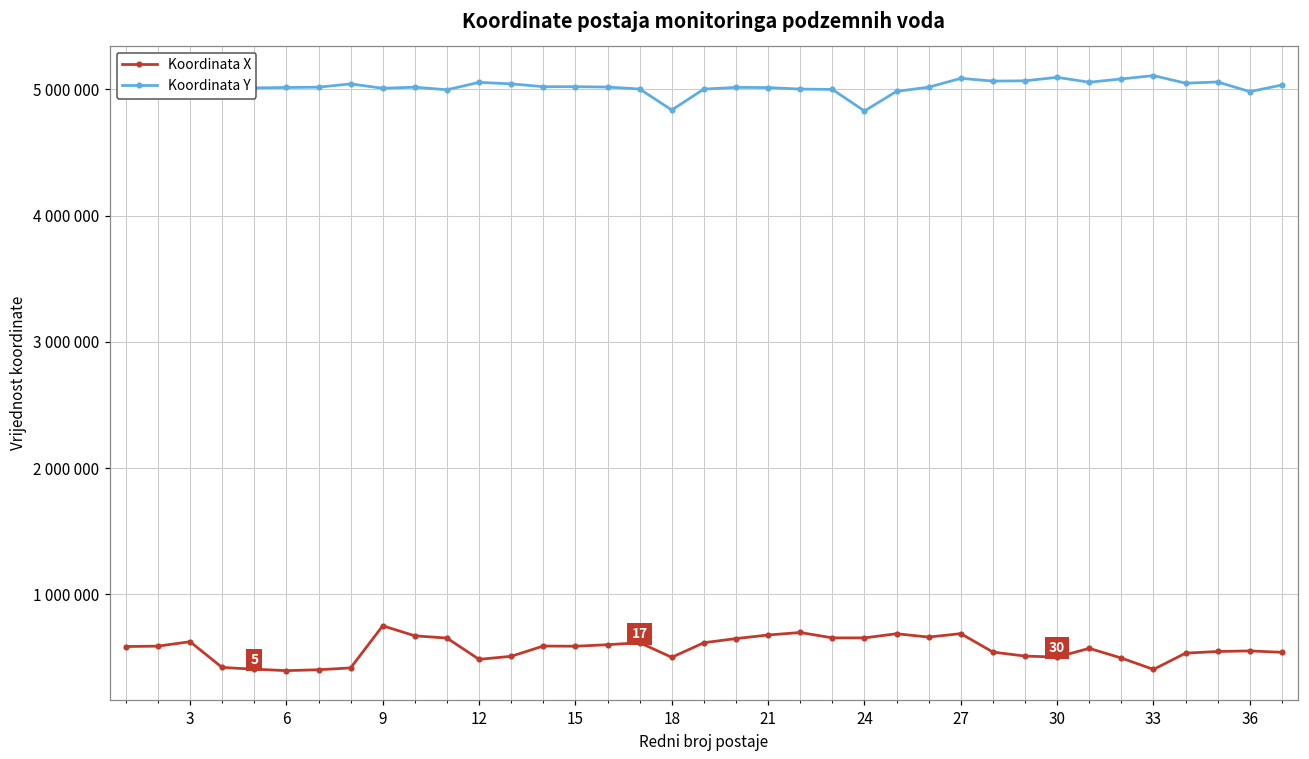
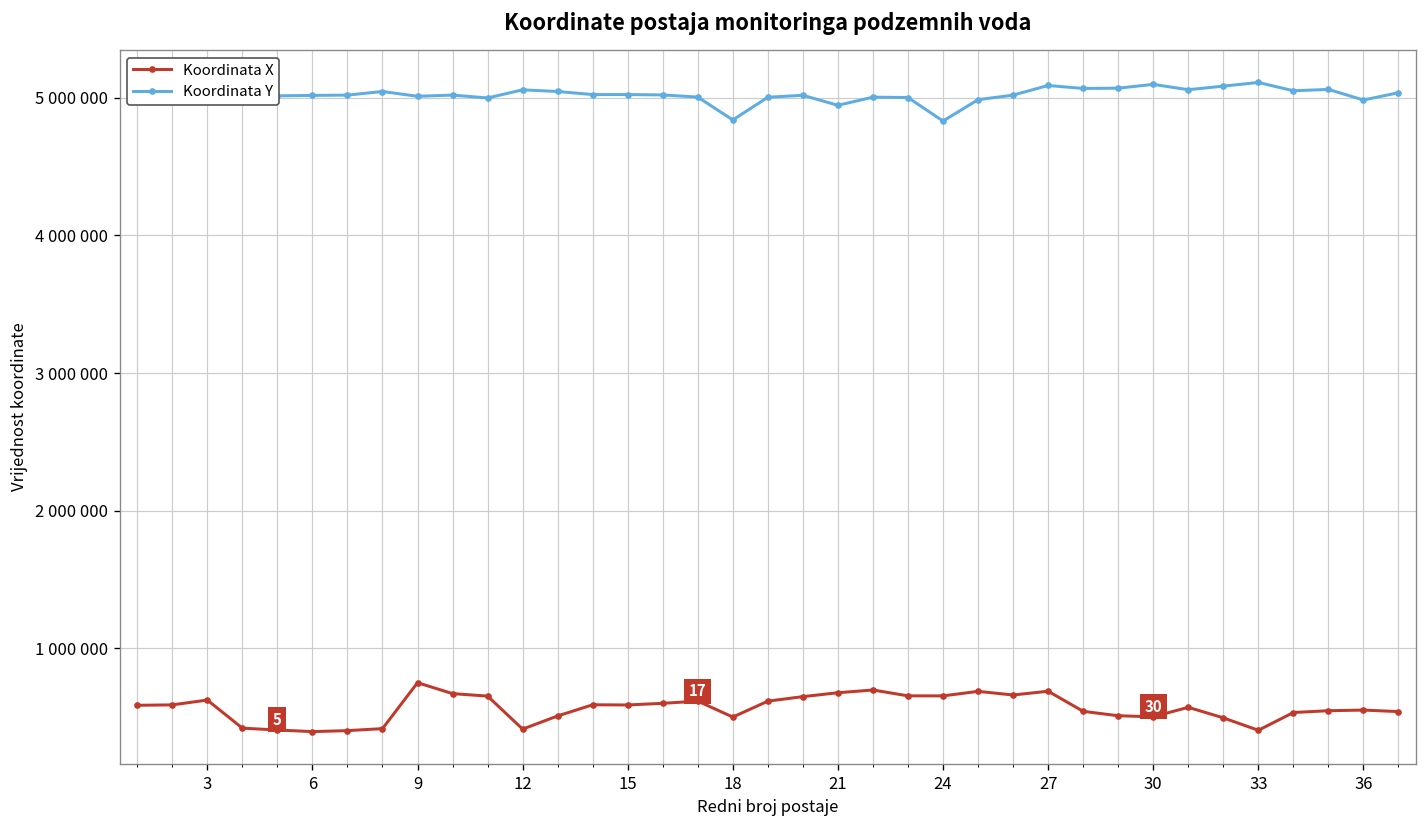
  {
    "Koordinata X": {
      "3": 630000,
      "6": 400000,
      "9": 750000,
-     "12": 490000,
+     "12": 410000,
      "15": 590000,
      "18": 500000,
      "21": 680000,
      "24": 660000,
      "27": 690000,
      "33": 410000,
      "36": 550000
    },
    "Koordinata Y": {
      "6": 5020000,
      "9": 5010000,
      "12": 5060000,
      "15": 5020000,
      "18": 4840000,
-     "21": 5020000,
+     "21": 4940000,
      "24": 4830000,
      "27": 5090000,
      "30": 5100000,
      "33": 5110000,
      "36": 4980000
    }
  }
